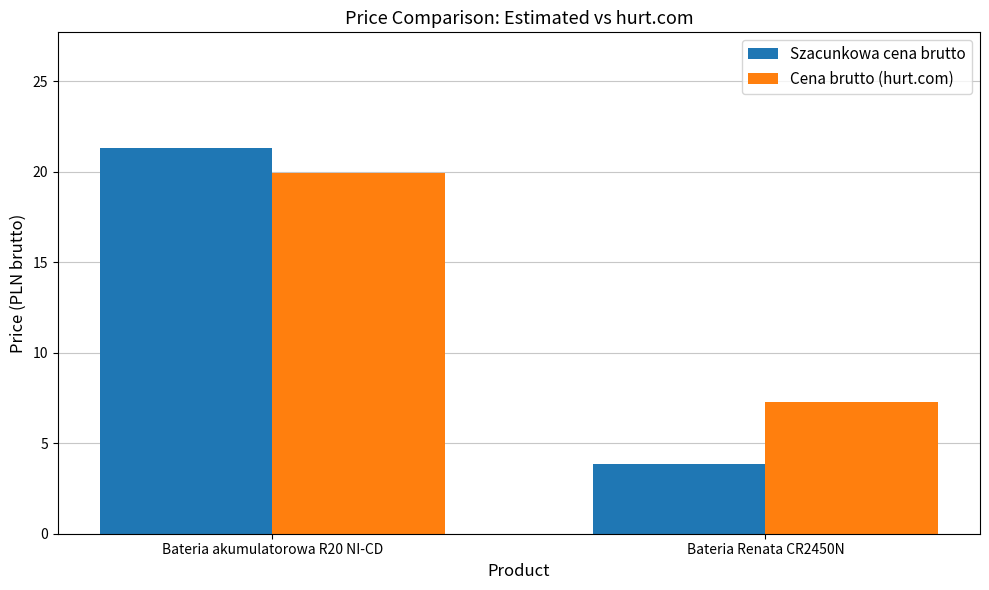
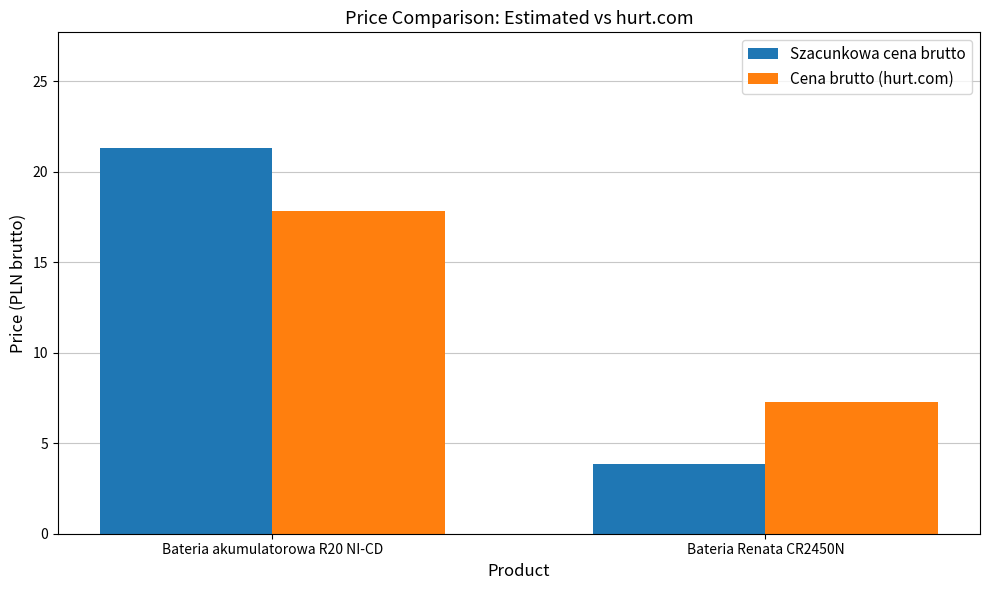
  {
    "Szacunkowa cena brutto": {
      "Bateria akumulatorowa R20 NI-CD": 21.3,
      "Bateria Renata CR2450N": 3.8
    },
    "Cena brutto (hurt.com)": {
-     "Bateria akumulatorowa R20 NI-CD": 20.0,
+     "Bateria akumulatorowa R20 NI-CD": 17.8,
      "Bateria Renata CR2450N": 7.3
    }
  }
